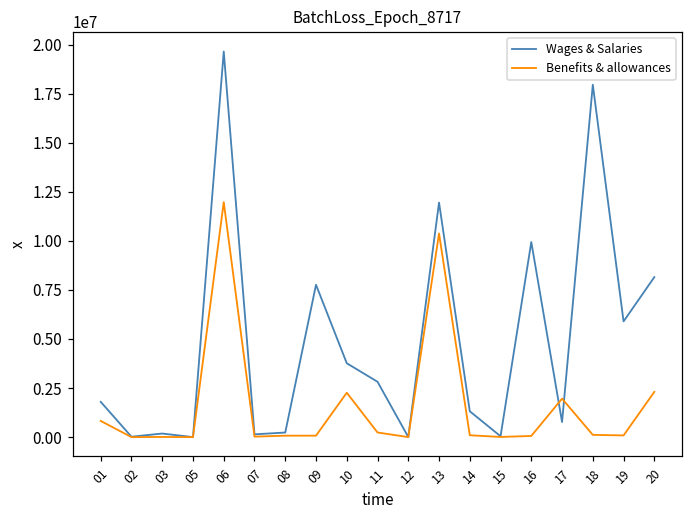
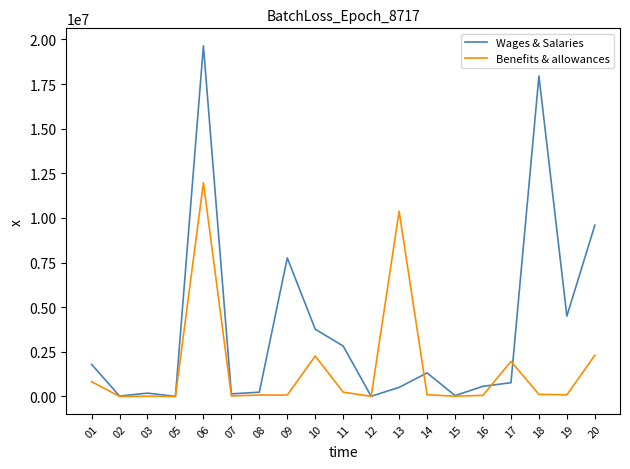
  {
    "Wages & Salaries": {
      "01": 1800000,
      "03": 200000,
      "06": 19600000,
      "08": 200000,
      "09": 7800000,
      "10": 3800000,
      "11": 2800000,
-     "13": 11900000,
+     "13": 500000,
      "14": 1300000,
-     "16": 9900000,
+     "16": 600000,
      "17": 800000,
      "18": 18000000,
-     "19": 5900000,
-     "20": 8200000
+     "19": 4500000,
+     "20": 9600000
    },
    "Benefits & allowances": {
      "01": 800000,
      "03": 0,
      "06": 12000000,
      "08": 100000,
      "09": 100000,
      "10": 2300000,
      "11": 200000,
      "13": 10400000,
      "14": 100000,
      "16": 100000,
      "17": 2000000,
      "18": 100000,
      "19": 100000,
      "20": 2300000
    }
  }
